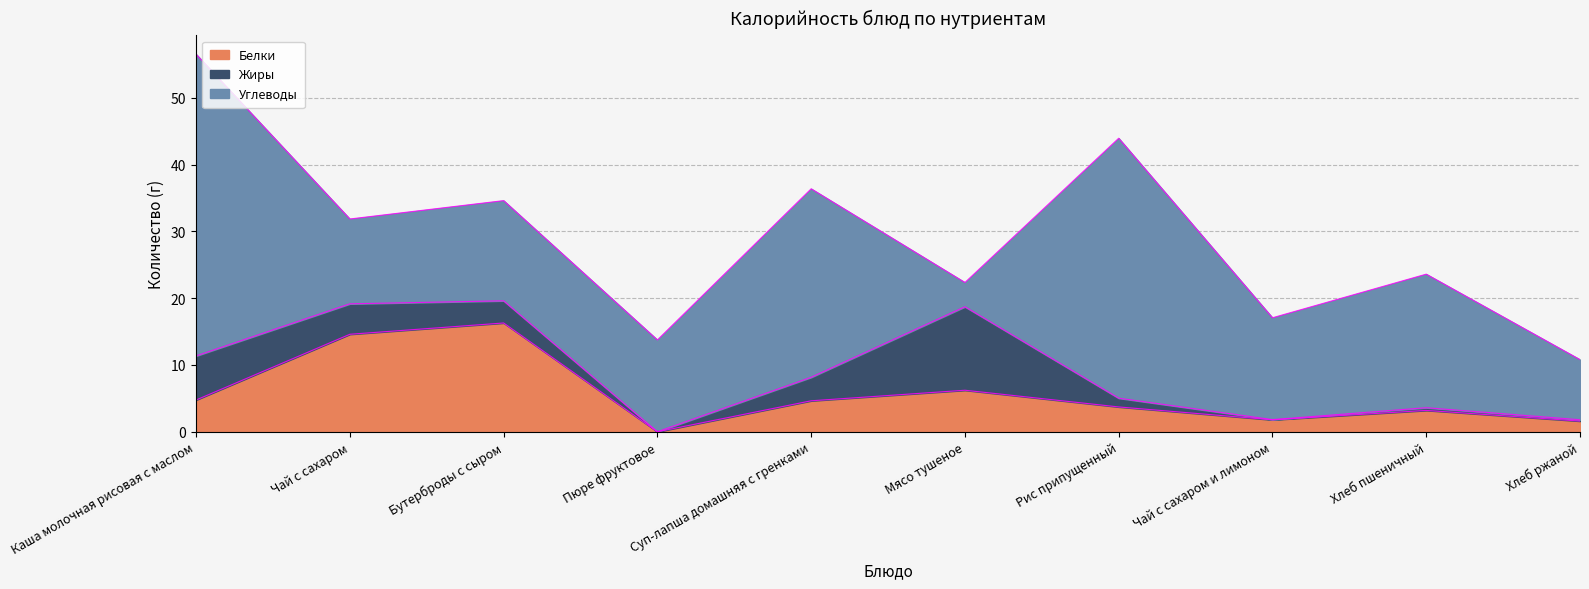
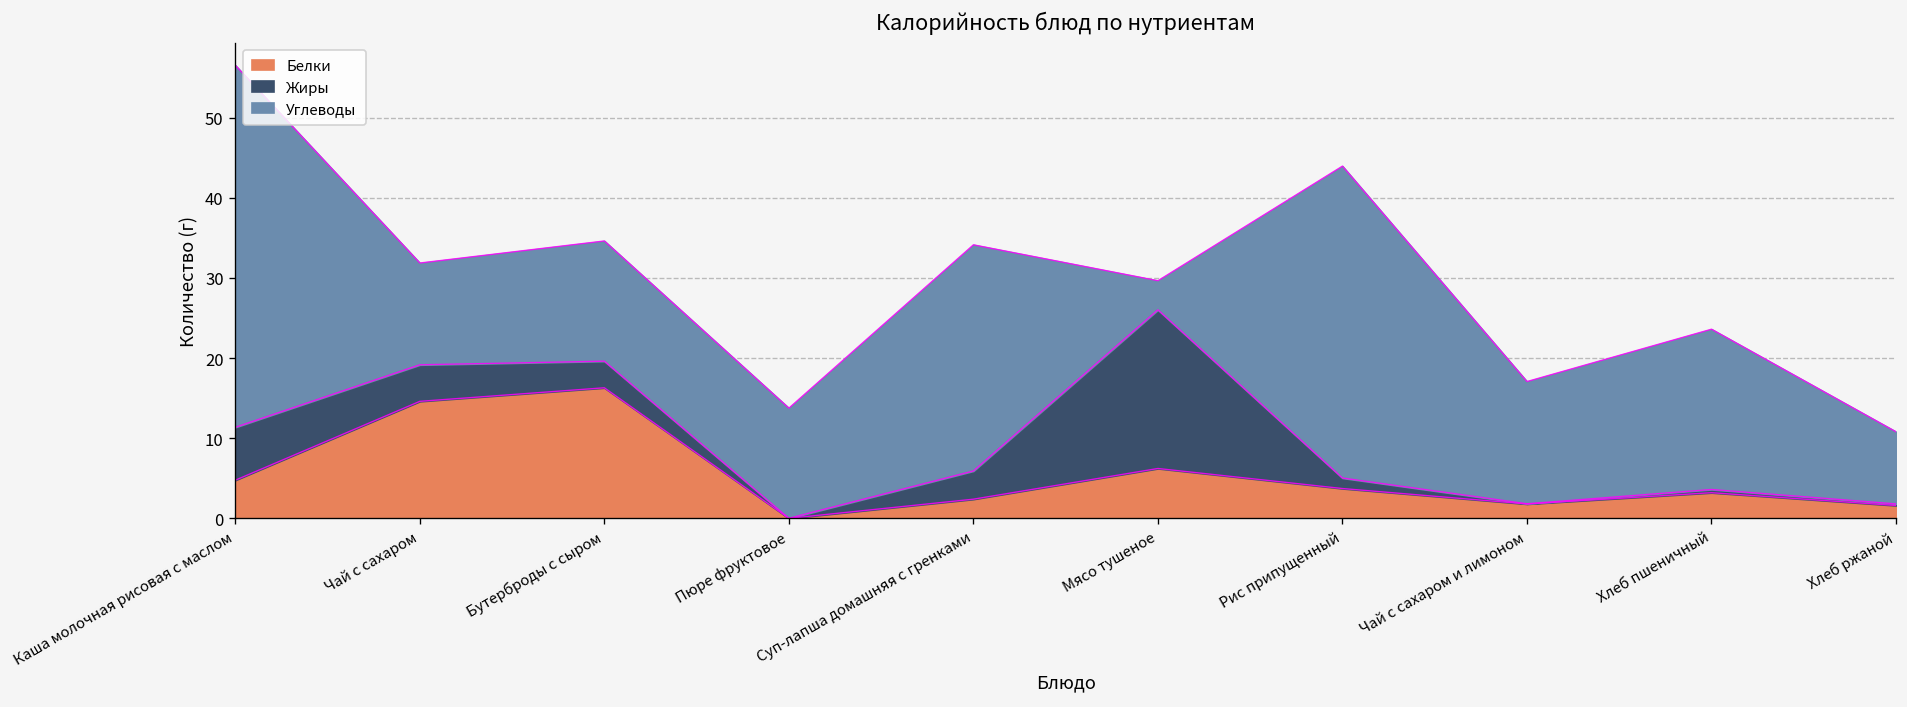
  {
    "Белки": {
      "Каша молочная рисовая с маслом": 5,
      "Чай с сахаром": 15,
      "Бутерброды с сыром": 16,
-     "Суп-лапша домашняя с гренками": 5,
+     "Суп-лапша домашняя с гренками": 2,
      "Мясо тушеное": 6,
      "Рис припущенный": 4,
      "Хлеб пшеничный": 3
    },
    "Жиры": {
      "Каша молочная рисовая с маслом": 11,
      "Чай с сахаром": 19,
      "Бутерброды с сыром": 20,
-     "Мясо тушеное": 13,
+     "Мясо тушеное": 20,
      "Рис припущенный": 5,
      "Хлеб пшеничный": 4
    },
    "Углеводы": {
      "Каша молочная рисовая с маслом": 45,
      "Чай с сахаром": 13,
      "Бутерброды с сыром": 15,
      "Пюре фруктовое": 14,
      "Суп-лапша домашняя с гренками": 28,
      "Мясо тушеное": 4,
      "Рис припущенный": 39,
      "Чай с сахаром и лимоном": 15,
      "Хлеб пшеничный": 20,
      "Хлеб ржаной": 9
    }
  }
